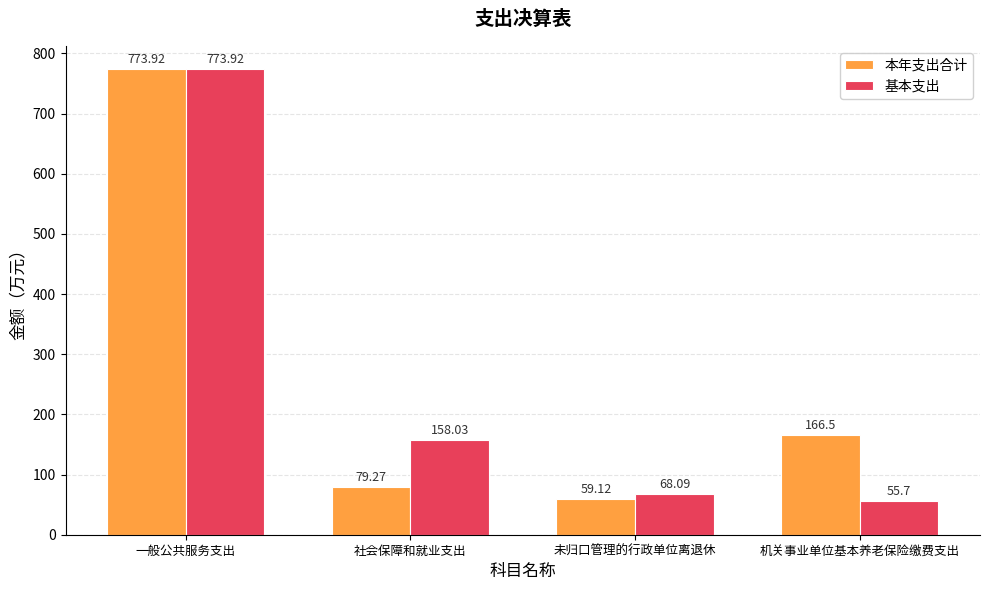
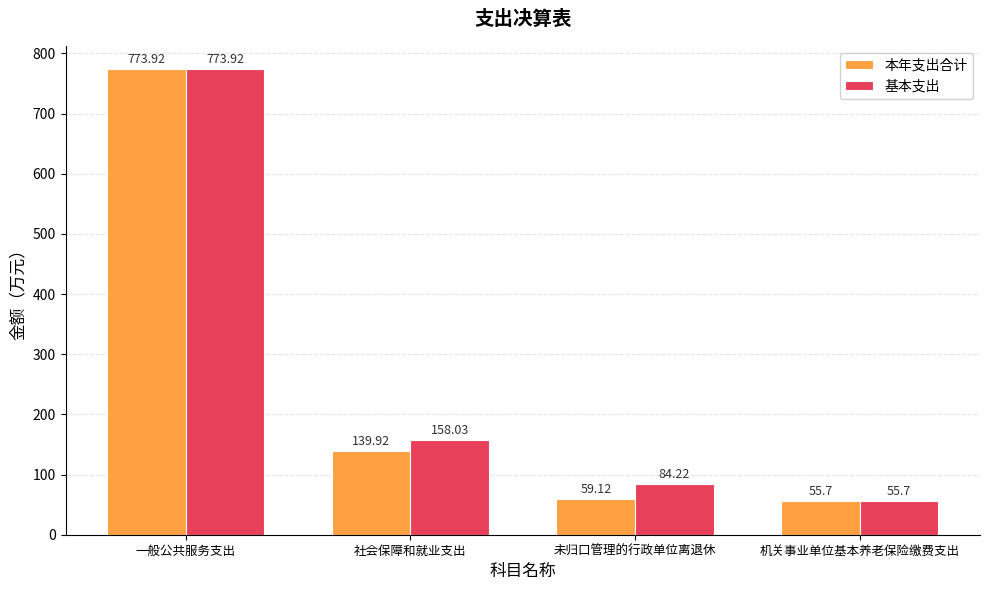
  {
    "本年支出合计": {
      "一般公共服务支出": 773.92,
-     "社会保障和就业支出": 79.27,
+     "社会保障和就业支出": 139.92,
      "未归口管理的行政单位离退休": 59.12,
-     "机关事业单位基本养老保险缴费支出": 166.5
+     "机关事业单位基本养老保险缴费支出": 55.7
    },
    "基本支出": {
      "一般公共服务支出": 773.92,
      "社会保障和就业支出": 158.03,
-     "未归口管理的行政单位离退休": 68.09,
+     "未归口管理的行政单位离退休": 84.22,
      "机关事业单位基本养老保险缴费支出": 55.7
    }
  }
